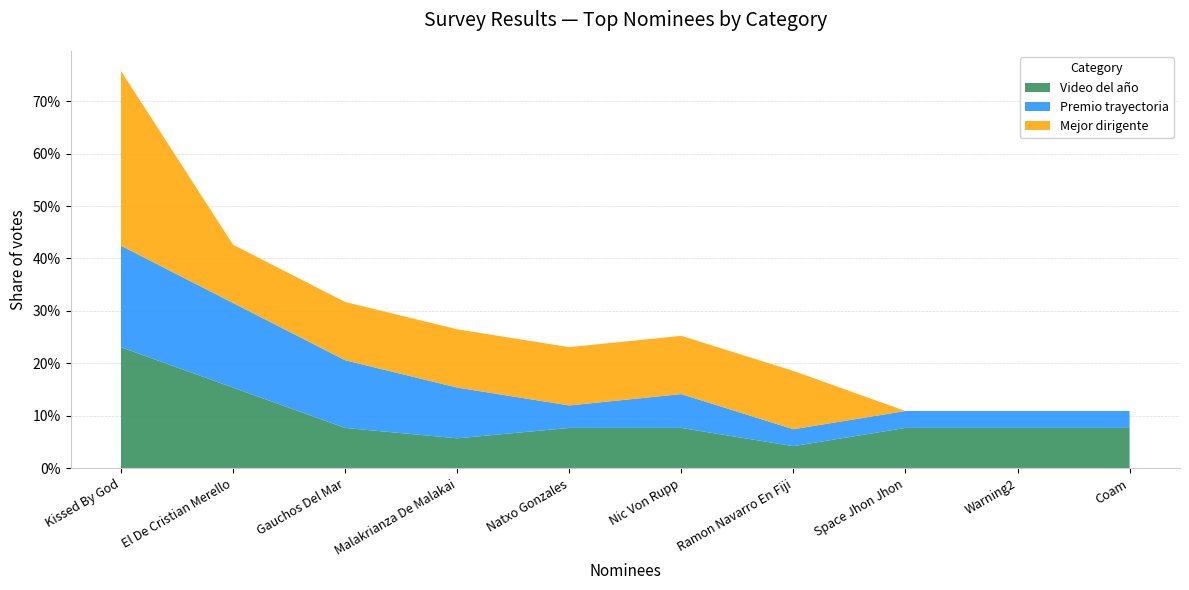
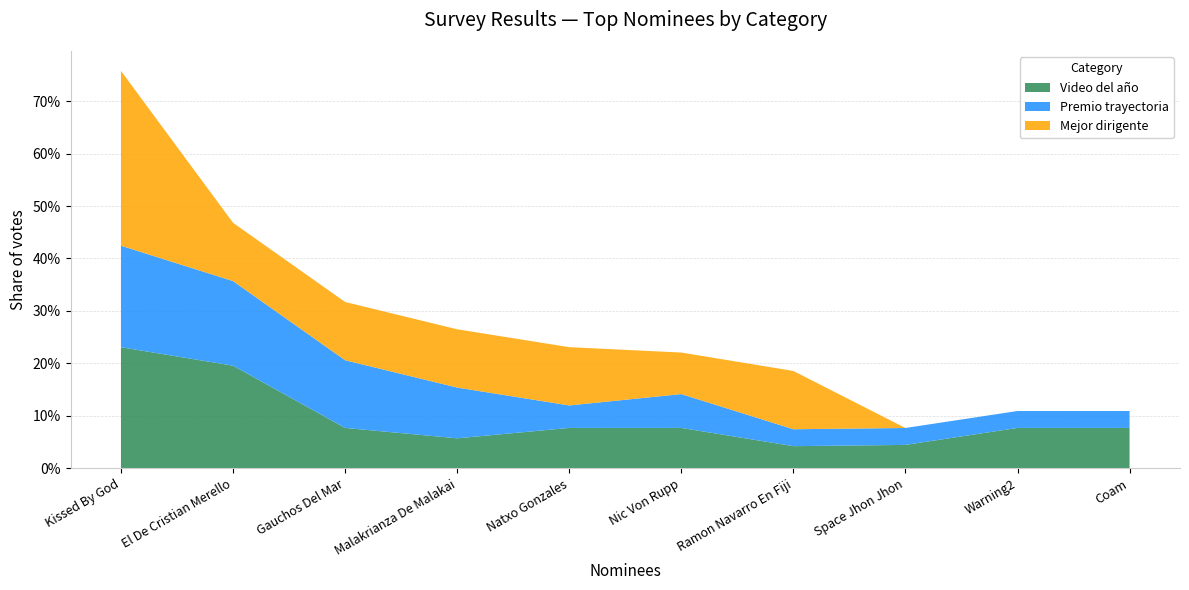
  {
    "Video del año": {
      "Kissed By God": "23%",
-     "El De Cristian Merello": "15%",
+     "El De Cristian Merello": "20%",
      "Gauchos Del Mar": "8%",
      "Malakrianza De Malakai": "6%",
      "Natxo Gonzales": "8%",
      "Nic Von Rupp": "8%",
      "Ramon Navarro En Fiji": "4%",
-     "Space Jhon Jhon": "8%",
+     "Space Jhon Jhon": "4%",
      "Warning2": "8%",
      "Coam": "8%"
    },
    "Premio trayectoria": {
      "Kissed By God": "19%",
      "El De Cristian Merello": "16%",
      "Gauchos Del Mar": "13%",
      "Malakrianza De Malakai": "10%",
      "Natxo Gonzales": "4%",
      "Nic Von Rupp": "6%",
      "Ramon Navarro En Fiji": "3%"
    },
    "Mejor dirigente": {
      "Kissed By God": "33%",
      "El De Cristian Merello": "11%",
      "Gauchos Del Mar": "11%",
      "Malakrianza De Malakai": "11%",
      "Natxo Gonzales": "11%",
-     "Nic Von Rupp": "11%",
+     "Nic Von Rupp": "8%",
      "Ramon Navarro En Fiji": "11%"
    }
  }
